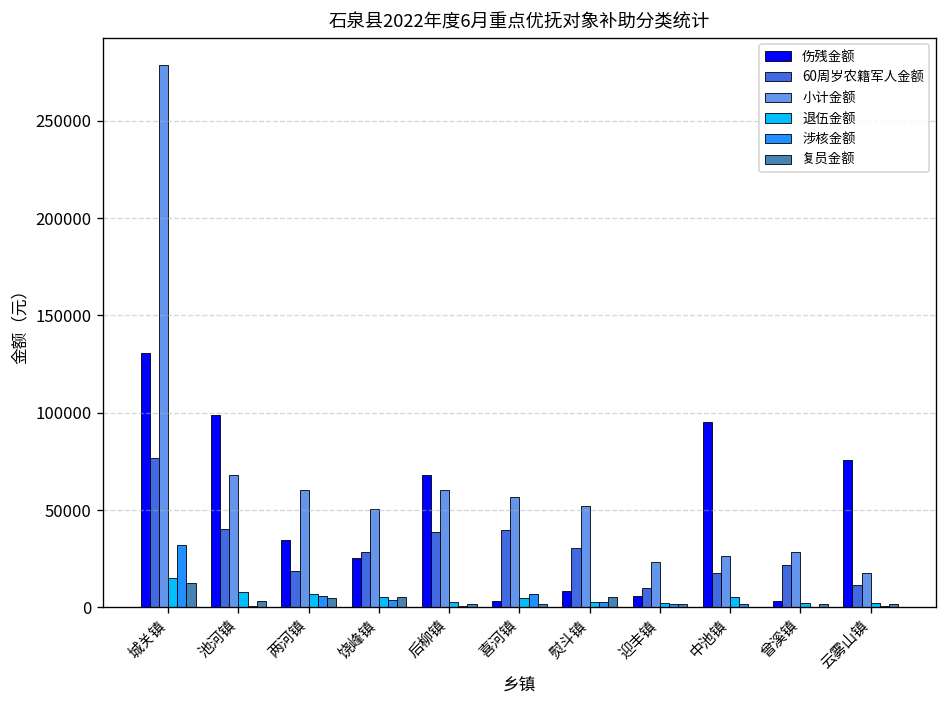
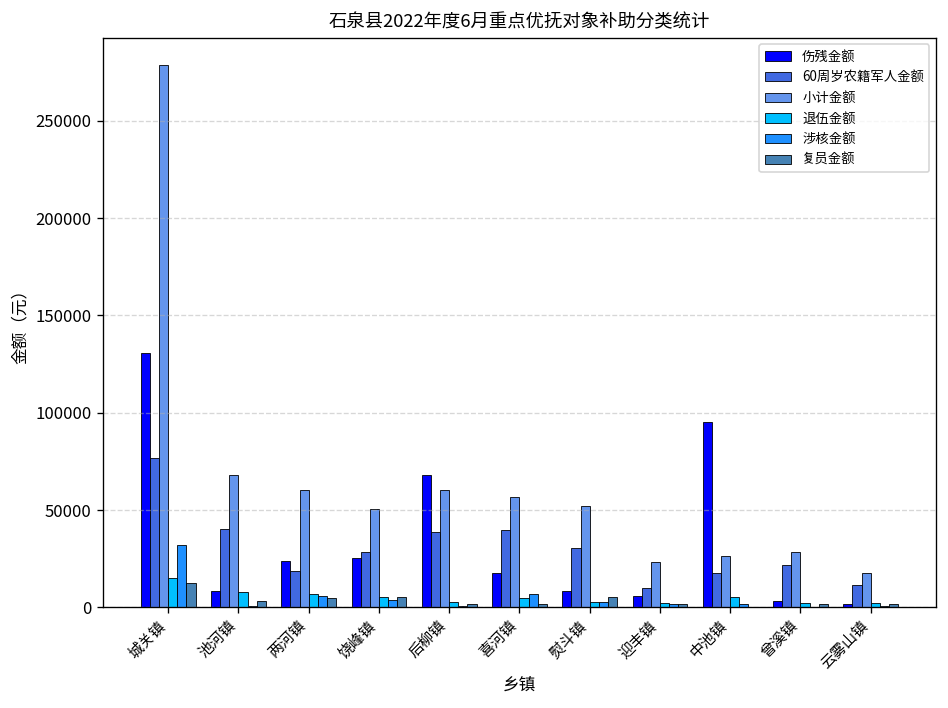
  {
    "伤残金额": {
      "城关镇": 131000,
-     "池河镇": 99000,
-     "两河镇": 35000,
+     "池河镇": 9000,
+     "两河镇": 24000,
      "饶峰镇": 25000,
      "后柳镇": 68000,
-     "喜河镇": 4000,
+     "喜河镇": 18000,
      "熨斗镇": 8000,
      "迎丰镇": 6000,
      "中池镇": 95000,
      "曾溪镇": 3000,
-     "云雾山镇": 76000
+     "云雾山镇": 2000
    }
  }
